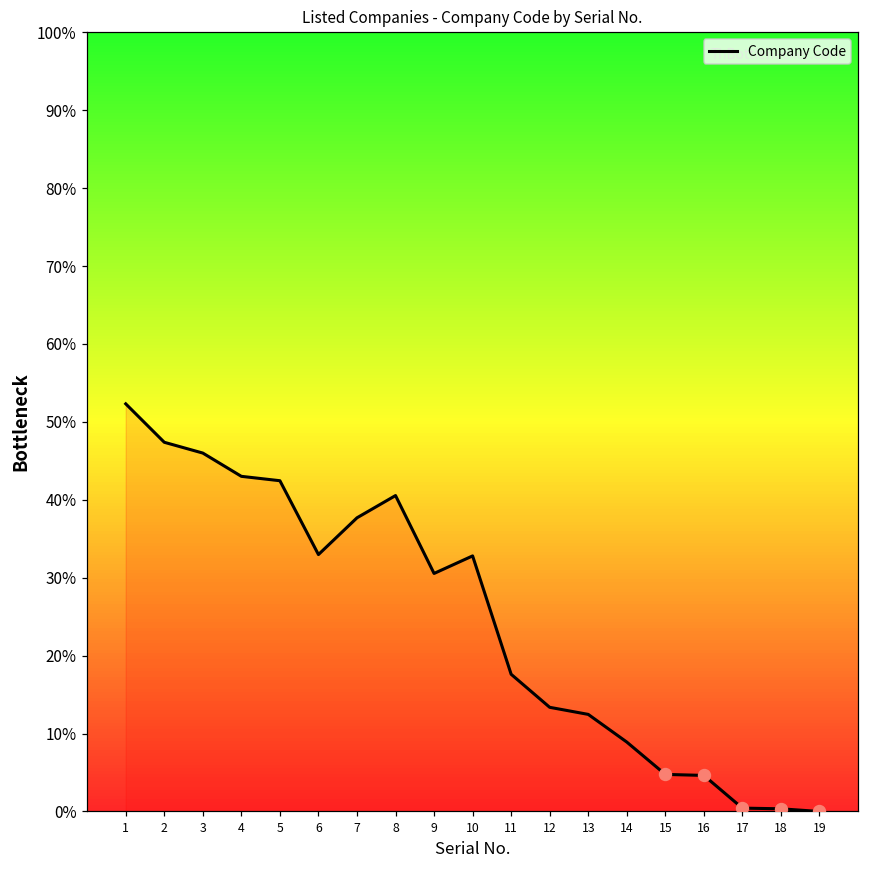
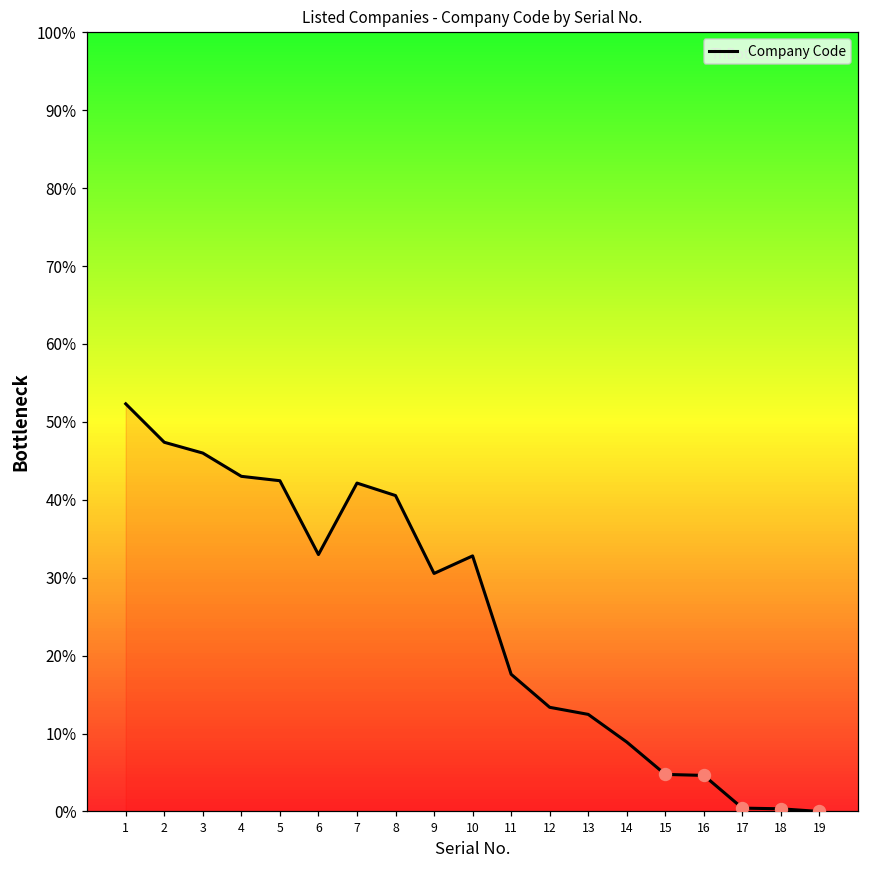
  {
    "Company Code": {
      "1": "52%",
      "2": "47%",
      "3": "46%",
      "4": "43%",
      "5": "42%",
      "6": "33%",
-     "7": "38%",
+     "7": "42%",
      "8": "41%",
      "9": "31%",
      "10": "33%",
      "11": "18%",
      "12": "13%",
      "13": "12%",
      "14": "9%"
    }
  }
